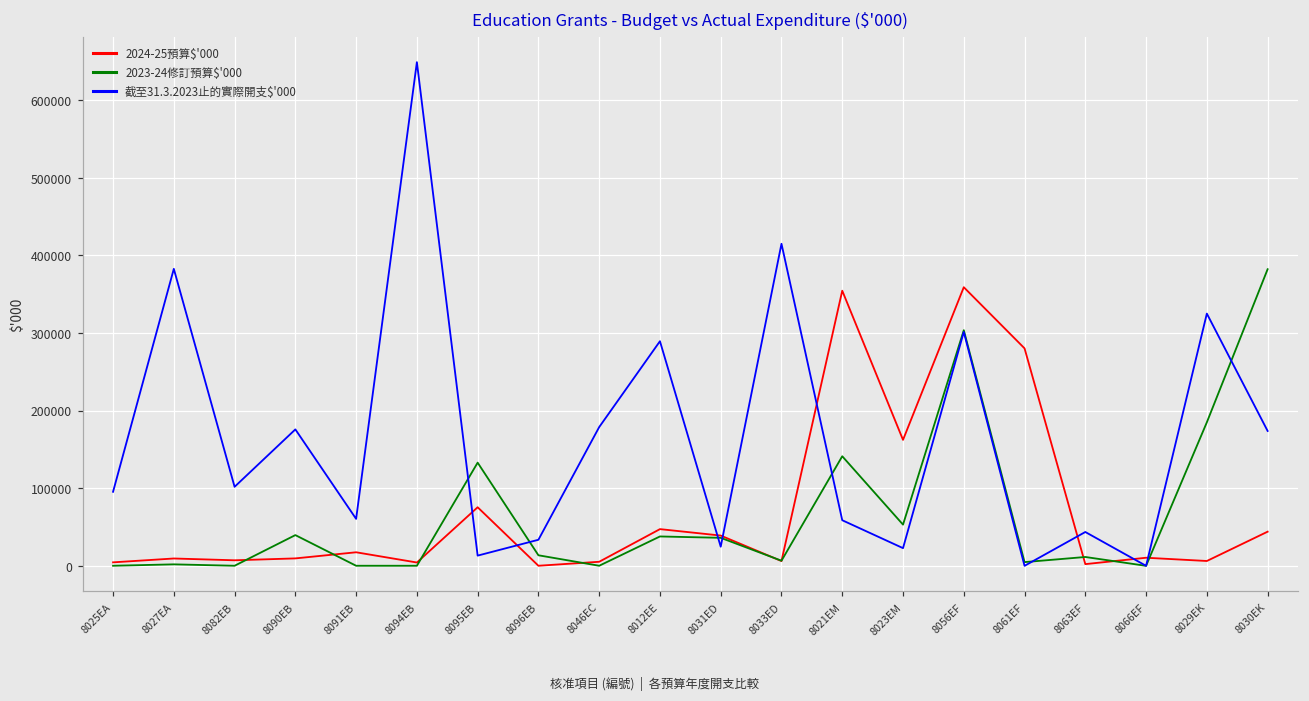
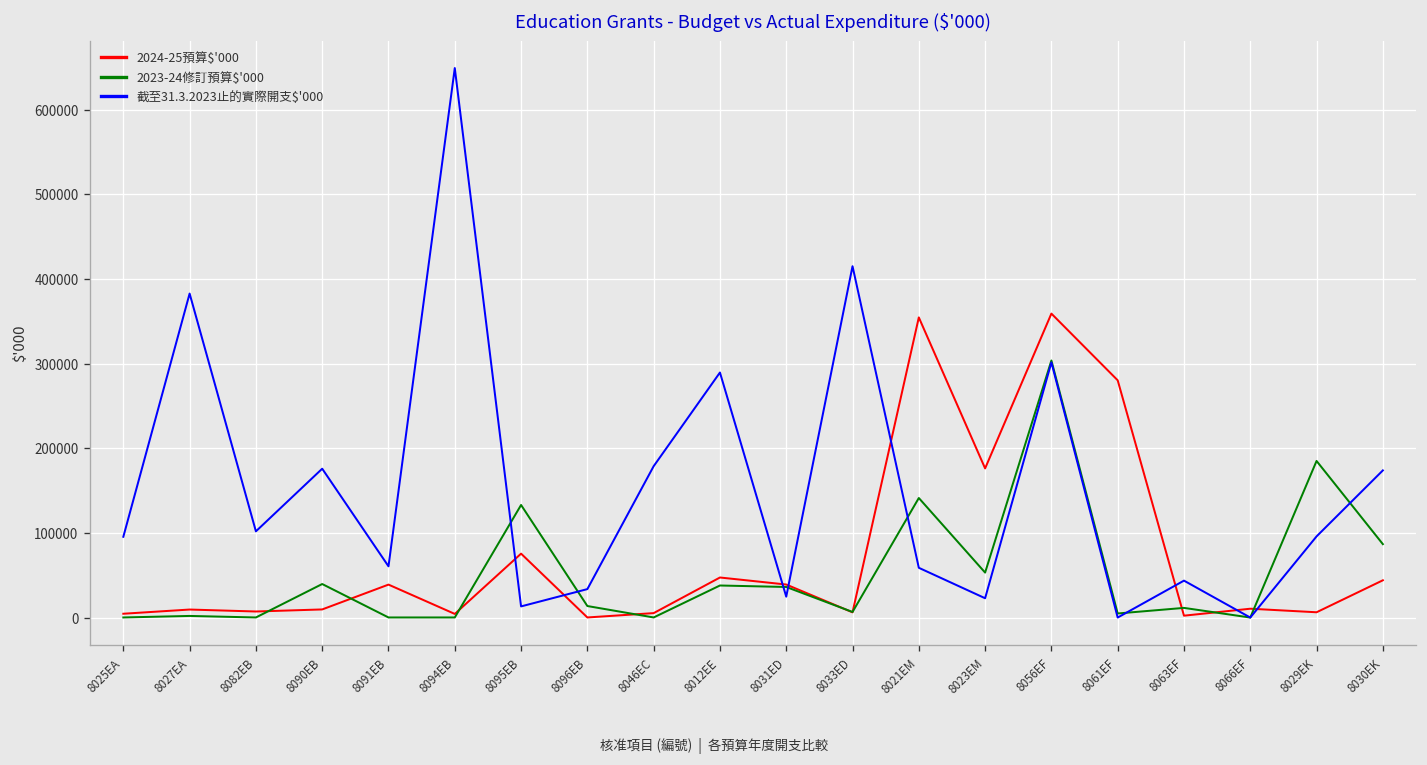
  {
    "2024-25預算$'000": {
      "8025EA": 0,
      "8027EA": 10000,
      "8082EB": 10000,
      "8090EB": 10000,
-     "8091EB": 20000,
+     "8091EB": 40000,
      "8094EB": 0,
      "8095EB": 80000,
      "8096EB": 0,
      "8046EC": 10000,
      "8012EE": 50000,
      "8021EM": 350000,
-     "8023EM": 160000,
+     "8023EM": 180000,
      "8056EF": 360000,
      "8061EF": 280000,
      "8063EF": 0,
      "8066EF": 10000,
      "8029EK": 10000,
      "8030EK": 40000
    },
    "2023-24修訂預算$'000": {
      "8025EA": 0,
      "8027EA": 0,
      "8082EB": 0,
      "8090EB": 40000,
      "8091EB": 0,
      "8094EB": 0,
      "8095EB": 130000,
      "8096EB": 10000,
      "8046EC": 0,
      "8012EE": 40000,
      "8021EM": 140000,
      "8023EM": 50000,
      "8061EF": 0,
      "8063EF": 10000,
      "8029EK": 180000,
-     "8030EK": 380000
+     "8030EK": 90000
    },
    "截至31.3.2023止的實際開支$'000": {
      "8025EA": 100000,
      "8027EA": 380000,
      "8082EB": 100000,
      "8090EB": 180000,
      "8091EB": 60000,
      "8094EB": 650000,
      "8095EB": 10000,
      "8096EB": 30000,
      "8046EC": 180000,
      "8012EE": 290000,
      "8031ED": 20000,
      "8033ED": 410000,
      "8021EM": 60000,
      "8023EM": 20000,
      "8061EF": 0,
      "8063EF": 40000,
-     "8029EK": 330000,
+     "8029EK": 100000,
      "8030EK": 170000
    }
  }
